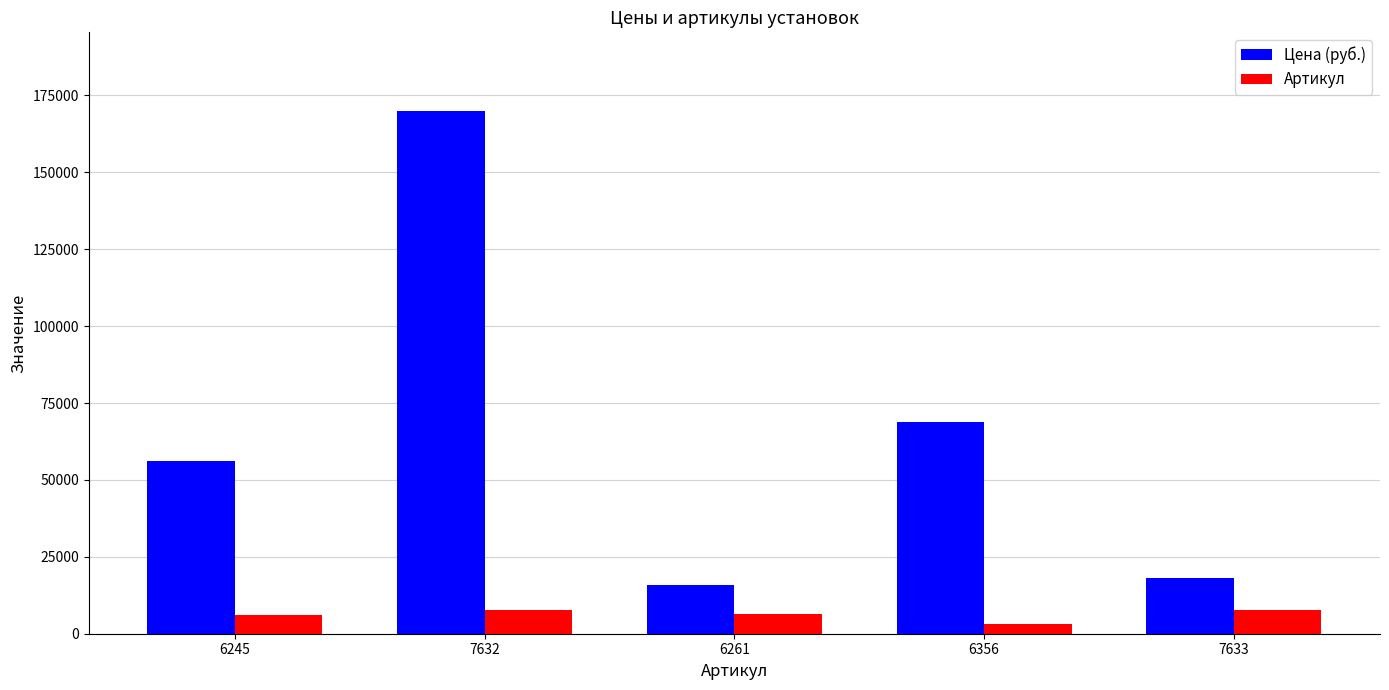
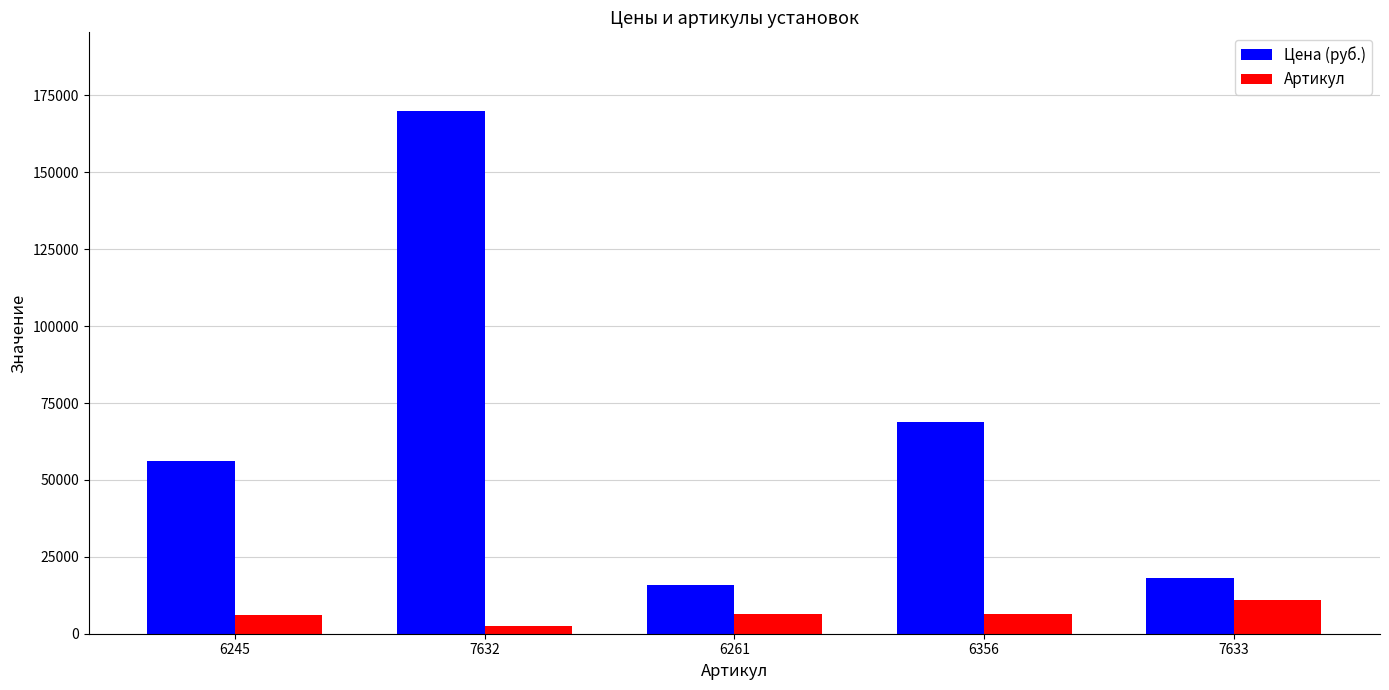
  {
    "Цена (руб.)": {
      "6245": 56000,
      "7632": 170000,
      "6261": 16000,
      "6356": 69000,
      "7633": 18000
    },
    "Артикул": {
      "6245": 6000,
-     "7632": 8000,
+     "7632": 3000,
      "6261": 6000,
-     "6356": 3000,
-     "7633": 8000
+     "6356": 6000,
+     "7633": 11000
    }
  }
